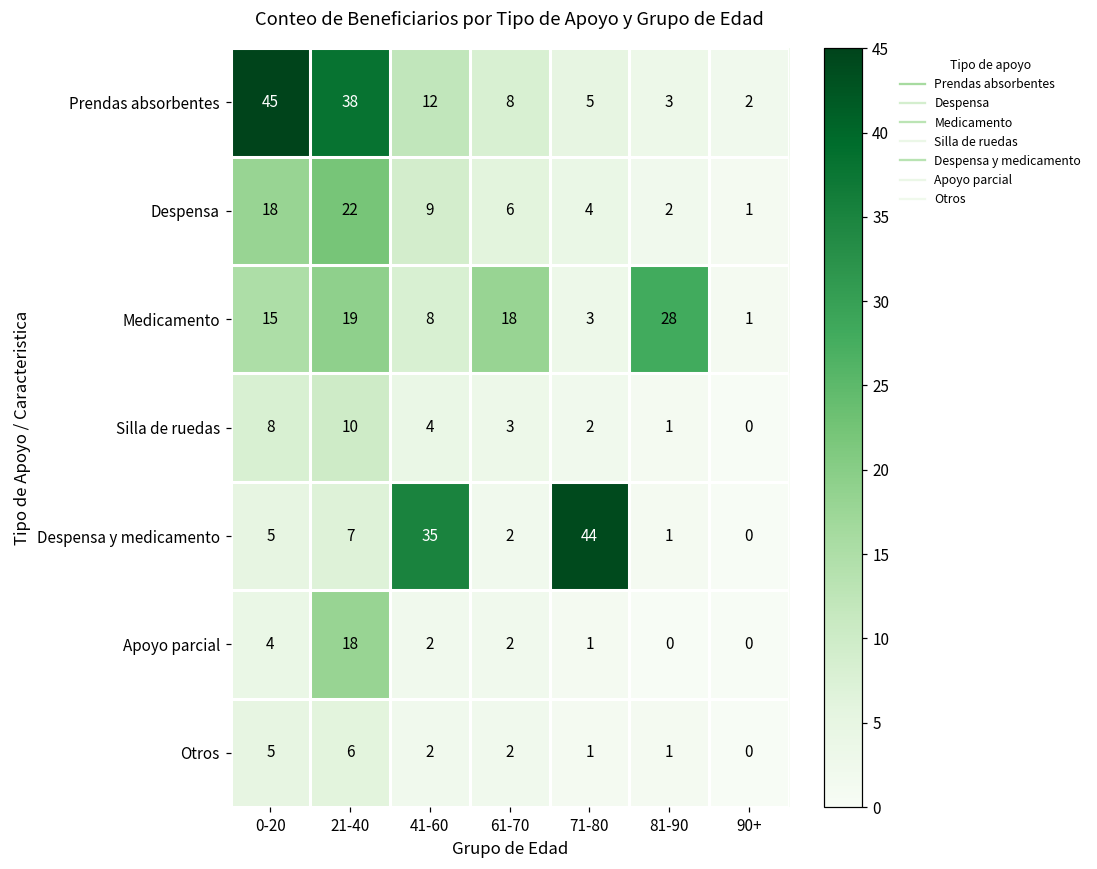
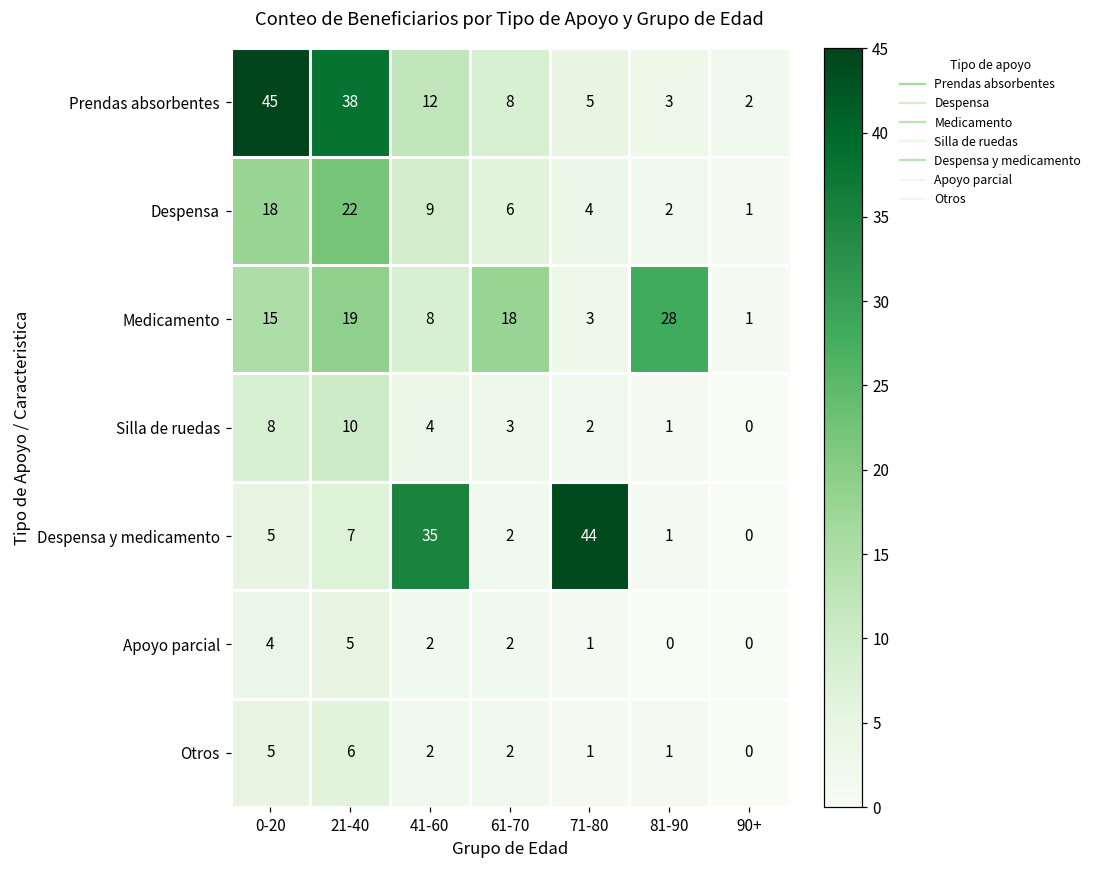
  {
    "Prendas absorbentes": {
      "0-20": 45,
      "21-40": 38,
      "41-60": 12,
      "61-70": 8,
      "71-80": 5,
      "81-90": 3,
      "90+": 2
    },
    "Despensa": {
      "0-20": 18,
      "21-40": 22,
      "41-60": 9,
      "61-70": 6,
      "71-80": 4,
      "81-90": 2,
      "90+": 1
    },
    "Medicamento": {
      "0-20": 15,
      "21-40": 19,
      "41-60": 8,
      "61-70": 18,
      "71-80": 3,
      "81-90": 28,
      "90+": 1
    },
    "Silla de ruedas": {
      "0-20": 8,
      "21-40": 10,
      "41-60": 4,
      "61-70": 3,
      "71-80": 2,
      "81-90": 1,
      "90+": 0
    },
    "Despensa y medicamento": {
      "0-20": 5,
      "21-40": 7,
      "41-60": 35,
      "61-70": 2,
      "71-80": 44,
      "81-90": 1,
      "90+": 0
    },
    "Apoyo parcial": {
      "0-20": 4,
-     "21-40": 18,
+     "21-40": 5,
      "41-60": 2,
      "61-70": 2,
      "71-80": 1,
      "81-90": 0,
      "90+": 0
    },
    "Otros": {
      "0-20": 5,
      "21-40": 6,
      "41-60": 2,
      "61-70": 2,
      "71-80": 1,
      "81-90": 1,
      "90+": 0
    }
  }
